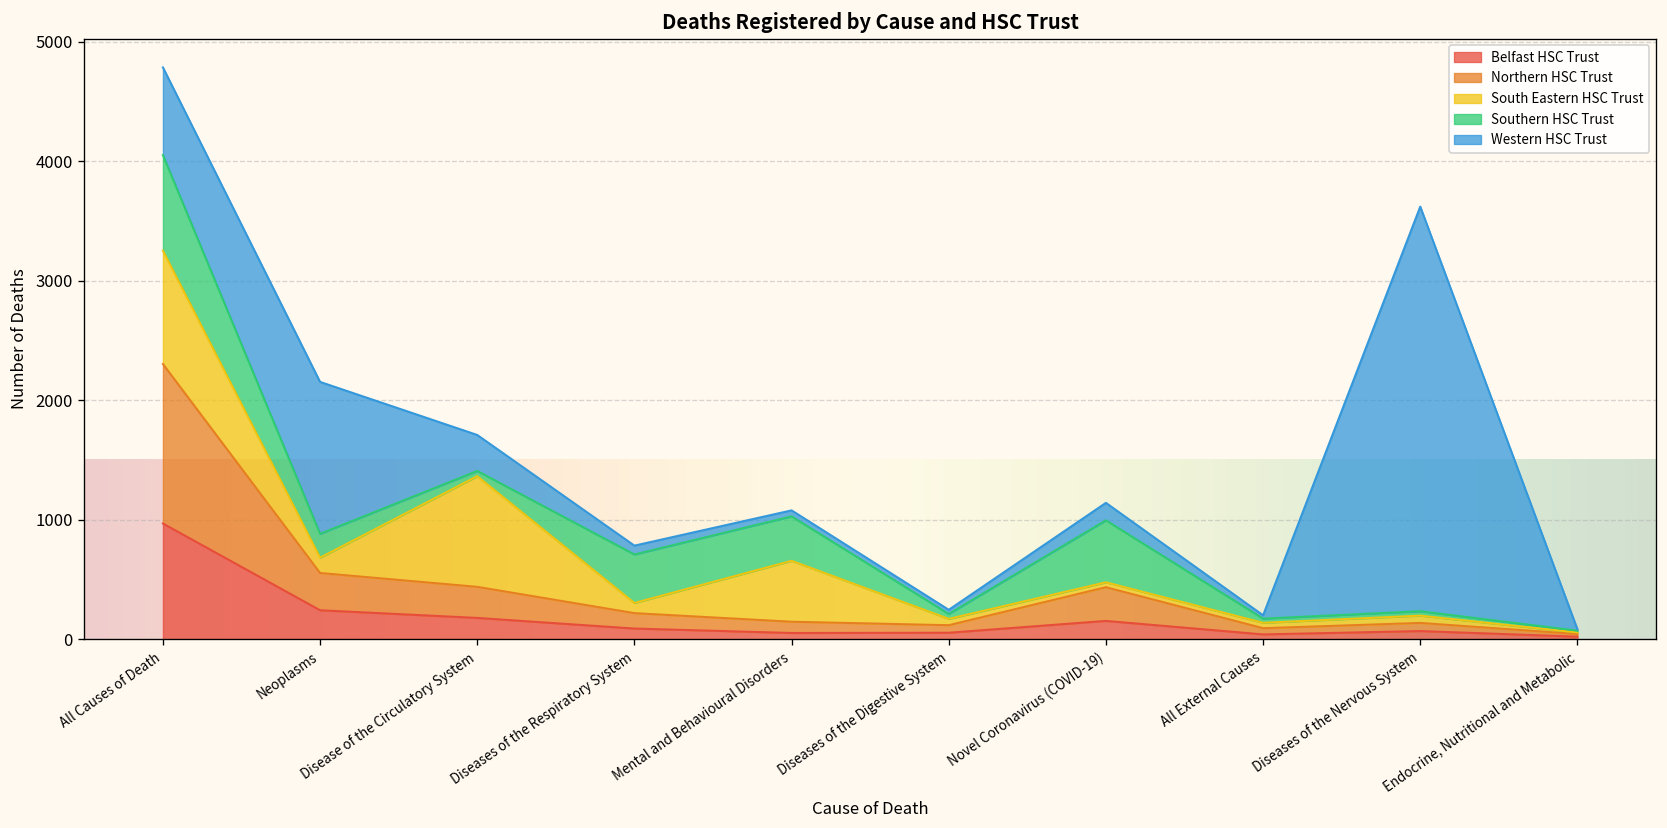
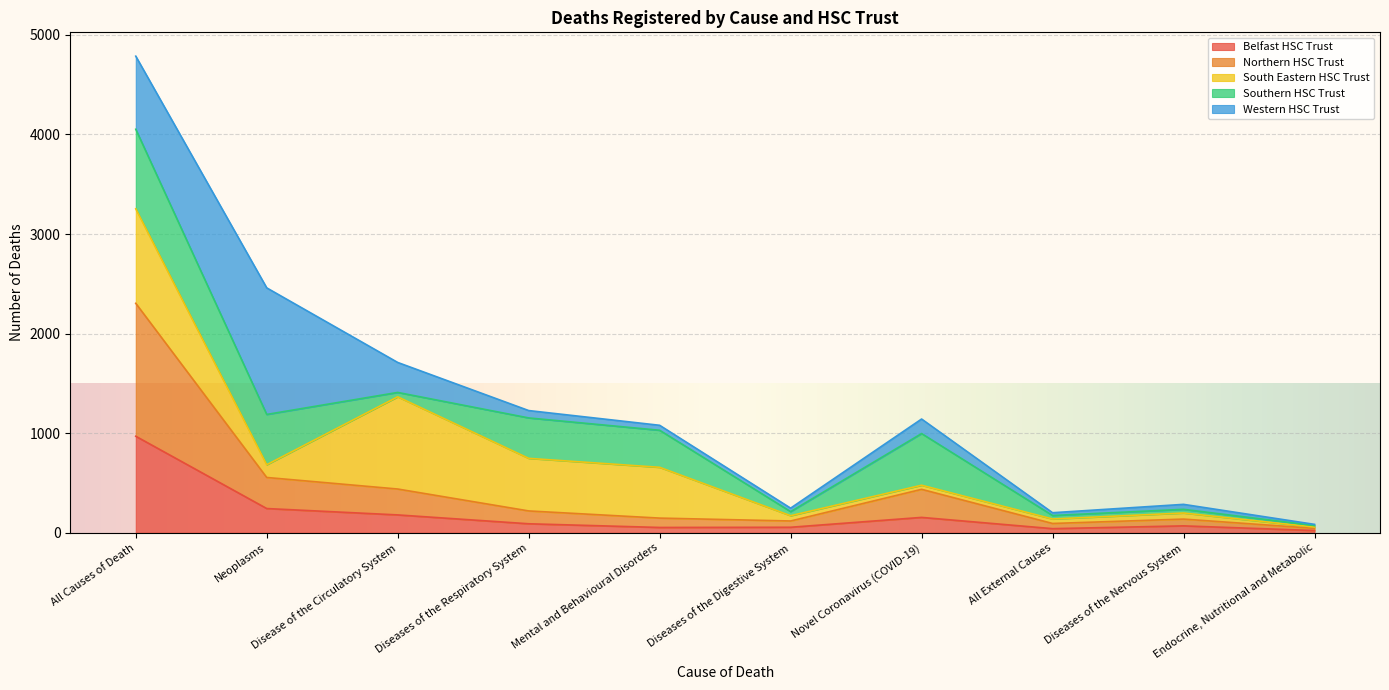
  {
    "South Eastern HSC Trust": {
      "All Causes of Death": 900,
      "Neoplasms": 100,
      "Disease of the Circulatory System": 900,
-     "Diseases of the Respiratory System": 100,
+     "Diseases of the Respiratory System": 500,
      "Mental and Behavioural Disorders": 500,
      "Diseases of the Digestive System": 100,
      "Novel Coronavirus (COVID-19)": 0,
      "All External Causes": 0,
      "Diseases of the Nervous System": 100
    },
    "Southern HSC Trust": {
      "All Causes of Death": 800,
-     "Neoplasms": 200,
+     "Neoplasms": 500,
      "Disease of the Circulatory System": 0,
      "Diseases of the Respiratory System": 400,
      "Mental and Behavioural Disorders": 400,
      "Diseases of the Digestive System": 0,
      "Novel Coronavirus (COVID-19)": 500,
      "All External Causes": 0,
      "Diseases of the Nervous System": 0
    },
    "Western HSC Trust": {
      "All Causes of Death": 700,
      "Neoplasms": 1300,
      "Disease of the Circulatory System": 300,
      "Diseases of the Respiratory System": 100,
      "Mental and Behavioural Disorders": 100,
      "Diseases of the Digestive System": 0,
      "Novel Coronavirus (COVID-19)": 100,
      "All External Causes": 0,
-     "Diseases of the Nervous System": 3400
+     "Diseases of the Nervous System": 100
    }
  }
